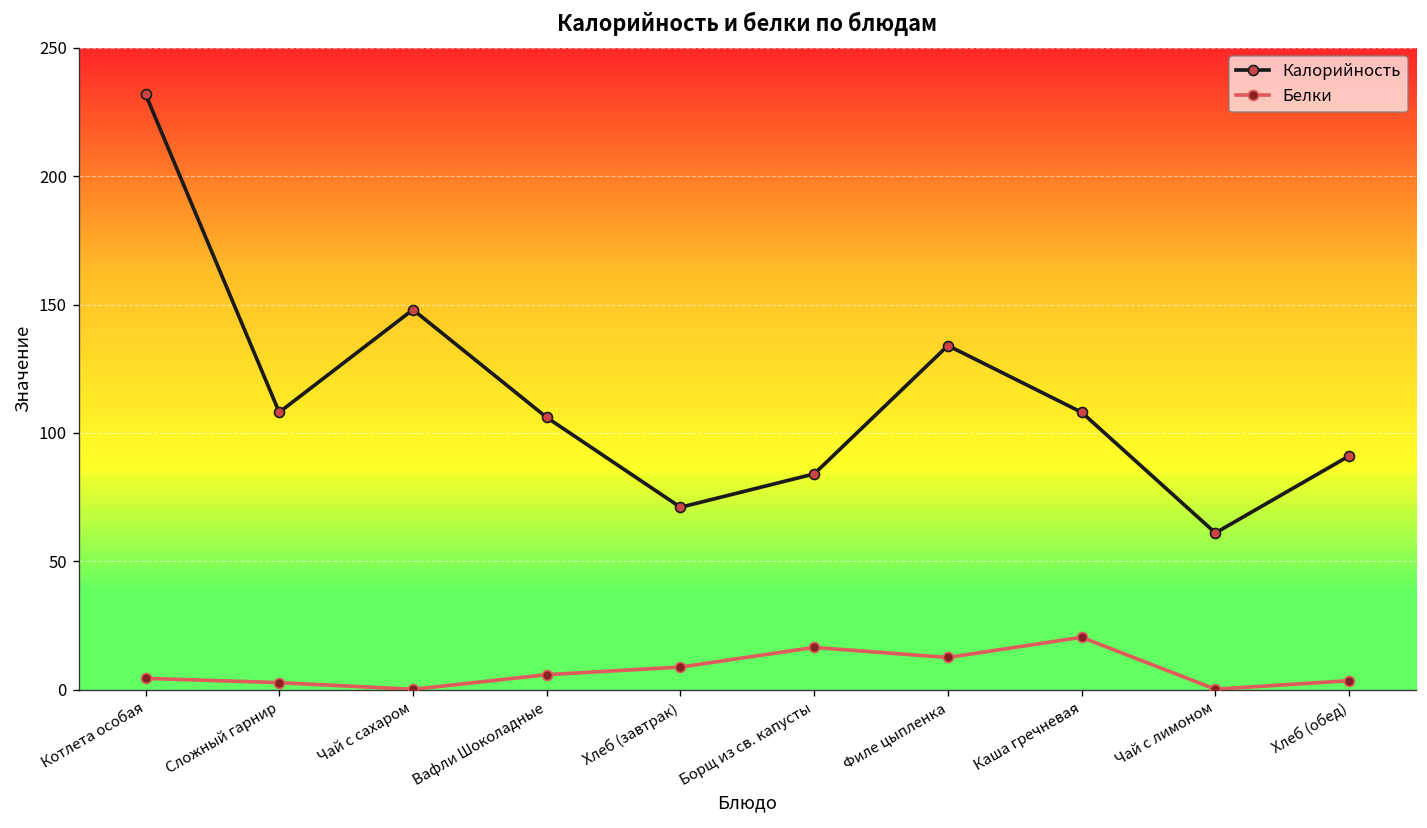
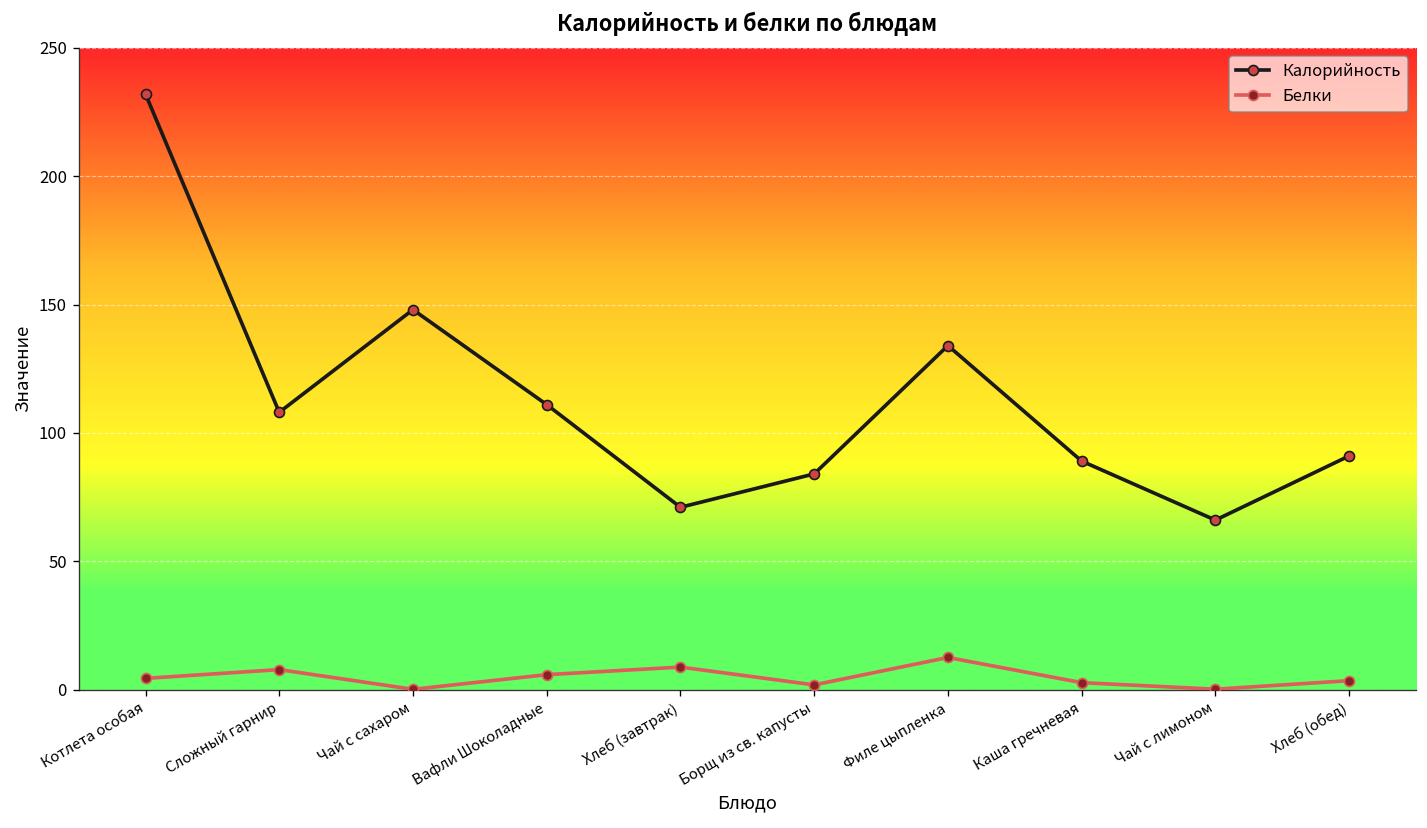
  {
    "Калорийность": {
      "Котлета особая": 232,
      "Сложный гарнир": 108,
      "Чай с сахаром": 148,
-     "Вафли Шоколадные": 106,
+     "Вафли Шоколадные": 111,
      "Хлеб (завтрак)": 71,
      "Борщ из св. капусты": 84,
      "Филе цыпленка": 134,
-     "Каша гречневая": 108,
-     "Чай с лимоном": 61,
+     "Каша гречневая": 89,
+     "Чай с лимоном": 66,
      "Хлеб (обед)": 91
    },
    "Белки": {
      "Котлета особая": 4,
-     "Сложный гарнир": 3,
+     "Сложный гарнир": 8,
      "Чай с сахаром": 0,
      "Вафли Шоколадные": 6,
      "Хлеб (завтрак)": 9,
-     "Борщ из св. капусты": 16,
+     "Борщ из св. капусты": 2,
      "Филе цыпленка": 12,
-     "Каша гречневая": 20,
+     "Каша гречневая": 3,
      "Чай с лимоном": 0,
      "Хлеб (обед)": 3
    }
  }
